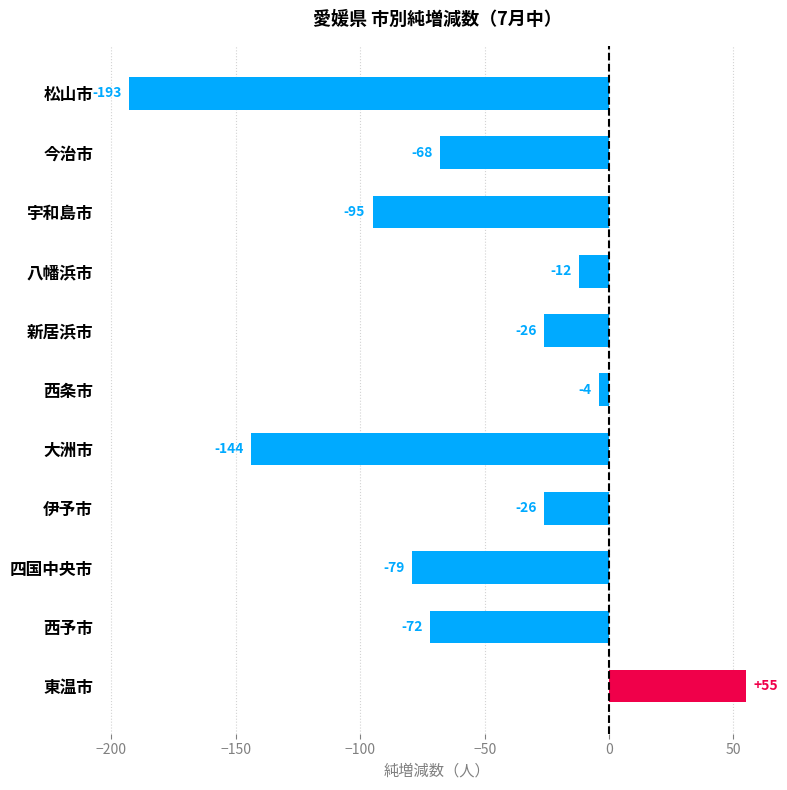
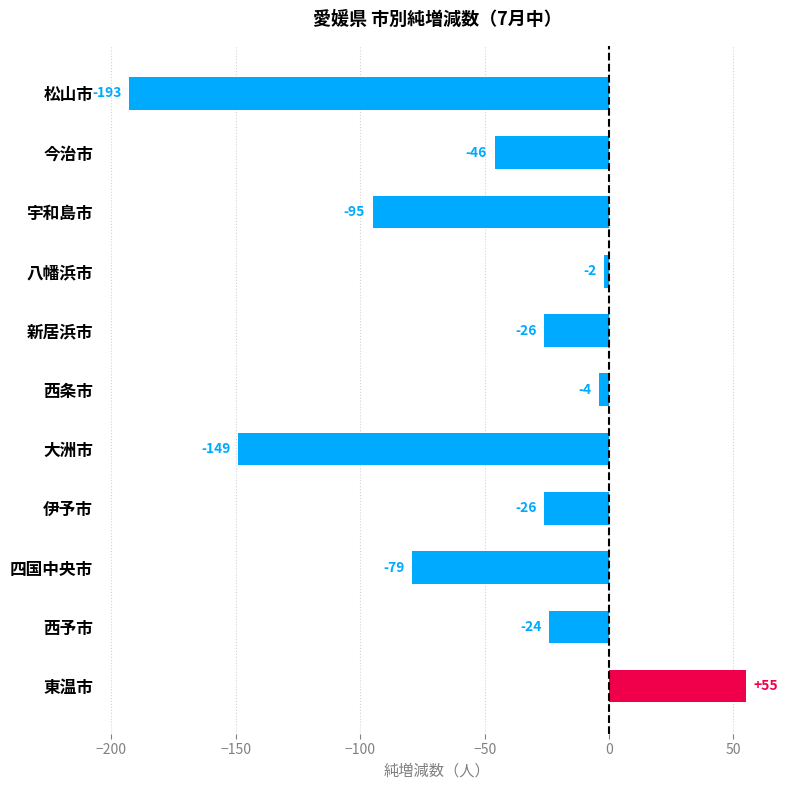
  {
    "松山市": "-193",
-   "今治市": "-68",
+   "今治市": "-46",
    "宇和島市": "-95",
-   "八幡浜市": "-12",
+   "八幡浜市": "-2",
    "新居浜市": "-26",
    "西条市": "-4",
-   "大洲市": "-144",
+   "大洲市": "-149",
    "伊予市": "-26",
    "四国中央市": "-79",
-   "西予市": "-72",
+   "西予市": "-24",
    "東温市": "+55"
  }
